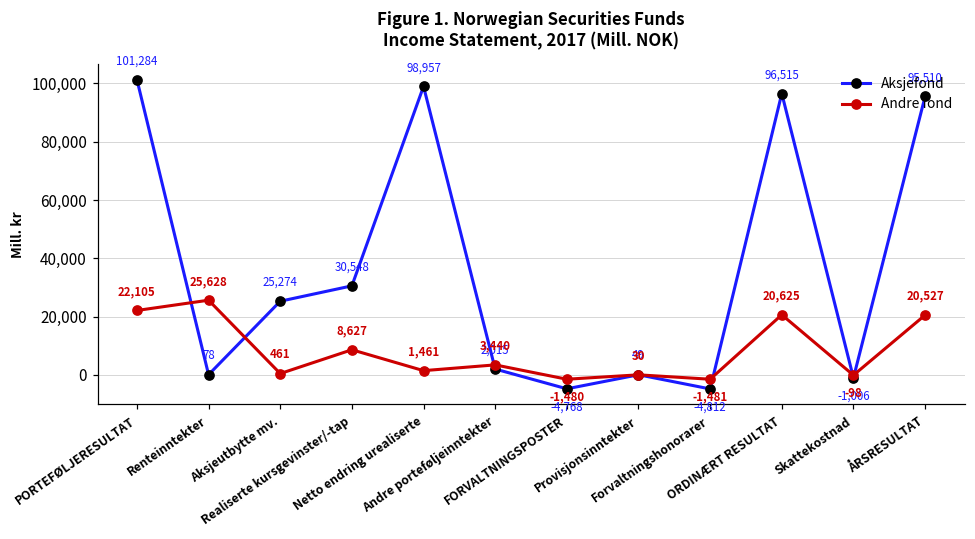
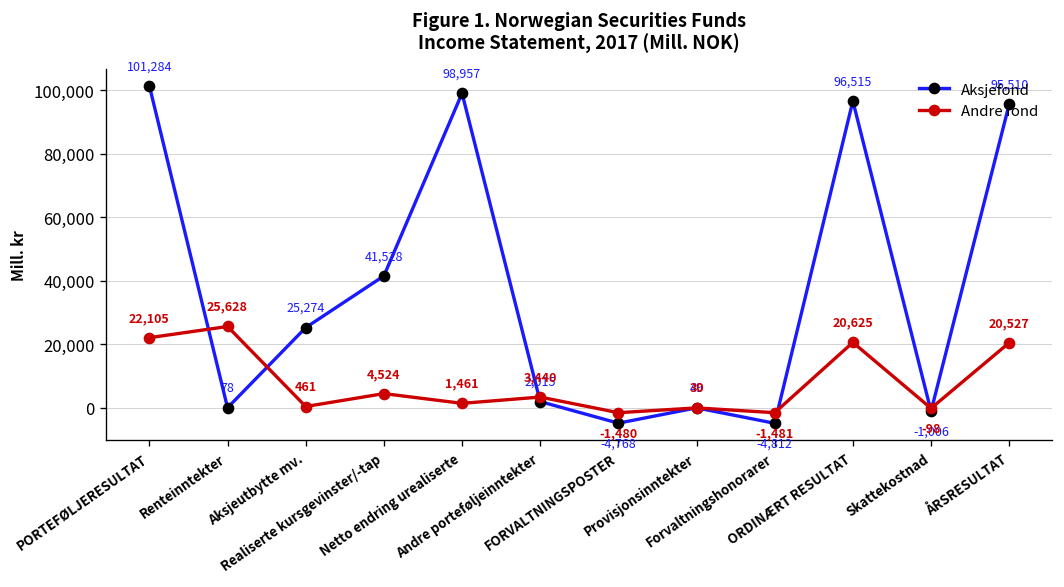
  {
    "Aksjefond": {
      "PORTEFØLJERESULTAT": "101,284",
      "Renteinntekter": "78",
      "Aksjeutbytte mv.": "25,274",
-     "Realiserte kursgevinster/-tap": "30,548",
+     "Realiserte kursgevinster/-tap": "41,528",
      "Netto endring urealiserte": "98,957",
      "Forvaltningshonorarer": "-4,812",
      "ORDINÆRT RESULTAT": "96,515",
      "ÅRSRESULTAT": "95,510"
    },
    "Andre fond": {
      "PORTEFØLJERESULTAT": "22,105",
      "Renteinntekter": "25,628",
      "Aksjeutbytte mv.": "461",
-     "Realiserte kursgevinster/-tap": "8,627",
+     "Realiserte kursgevinster/-tap": "4,524",
      "Netto endring urealiserte": "1,461",
      "FORVALTNINGSPOSTER": "-1,480",
      "Forvaltningshonorarer": "-1,481",
      "ORDINÆRT RESULTAT": "20,625",
      "ÅRSRESULTAT": "20,527"
    }
  }
